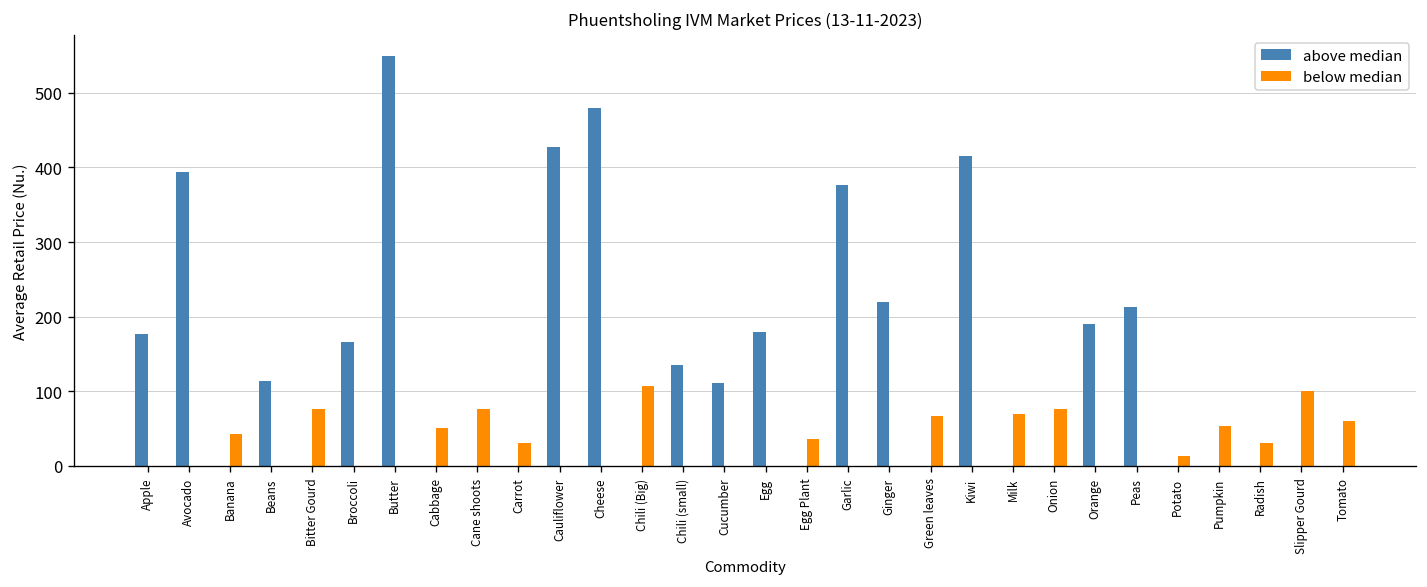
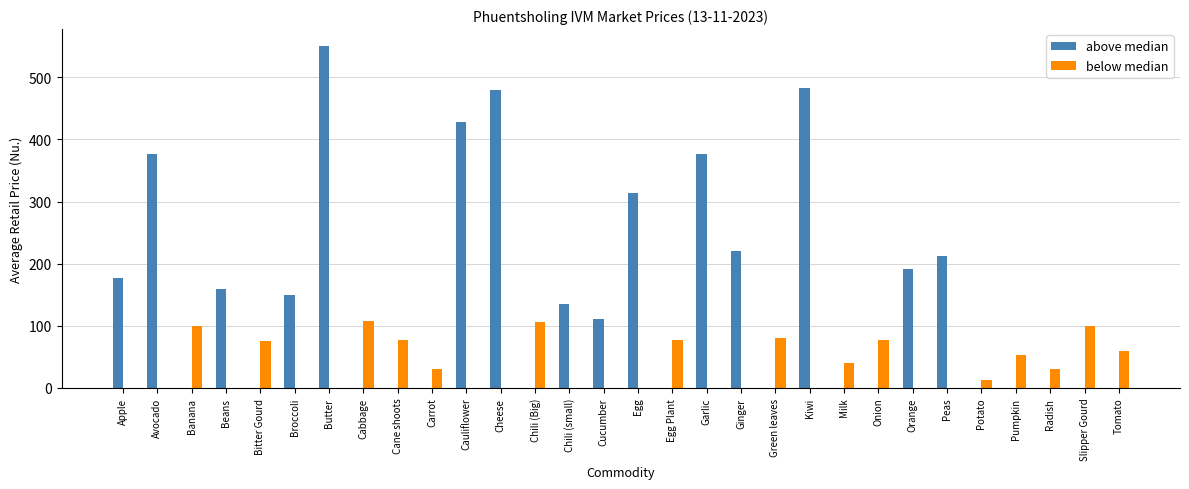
  {
    "above median": {
      "Apple": 180,
-     "Avocado": 390,
+     "Avocado": 380,
      "Banana": 0,
-     "Beans": 110,
+     "Beans": 160,
      "Bitter Gourd": 0,
-     "Broccoli": 170,
+     "Broccoli": 150,
      "Butter": 550,
      "Cabbage": 0,
      "Cane shoots": 0,
      "Carrot": 0,
      "Cauliflower": 430,
      "Cheese": 480,
      "Chili (Big)": 0,
      "Chili (small)": 130,
      "Cucumber": 110,
-     "Egg": 180,
+     "Egg": 310,
      "Egg Plant": 0,
      "Garlic": 380,
      "Ginger": 220,
      "Green leaves": 0,
-     "Kiwi": 420,
+     "Kiwi": 480,
      "Milk": 0,
      "Onion": 0,
      "Orange": 190,
      "Peas": 210,
      "Potato": 0,
      "Pumpkin": 0,
      "Radish": 0,
      "Slipper Gourd": 0,
      "Tomato": 0
    },
    "below median": {
      "Apple": 0,
      "Avocado": 0,
-     "Banana": 40,
+     "Banana": 100,
      "Beans": 0,
      "Bitter Gourd": 80,
      "Broccoli": 0,
      "Butter": 0,
-     "Cabbage": 50,
+     "Cabbage": 110,
      "Cane shoots": 80,
      "Carrot": 30,
      "Cauliflower": 0,
      "Cheese": 0,
      "Chili (Big)": 110,
      "Chili (small)": 0,
      "Cucumber": 0,
      "Egg": 0,
-     "Egg Plant": 40,
+     "Egg Plant": 80,
      "Garlic": 0,
      "Ginger": 0,
-     "Green leaves": 70,
+     "Green leaves": 80,
      "Kiwi": 0,
-     "Milk": 70,
+     "Milk": 40,
      "Onion": 80,
      "Orange": 0,
      "Peas": 0,
      "Potato": 10,
      "Pumpkin": 50,
      "Radish": 30,
      "Slipper Gourd": 100,
      "Tomato": 60
    }
  }
